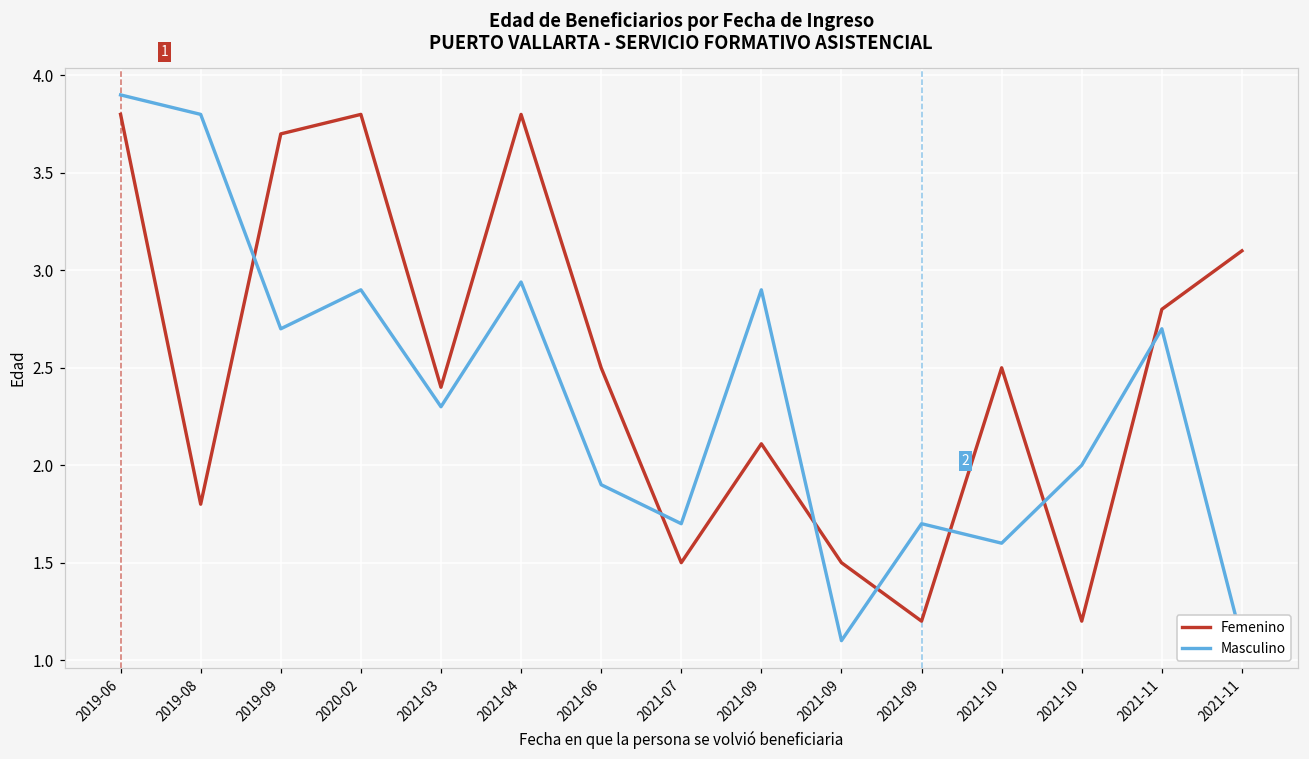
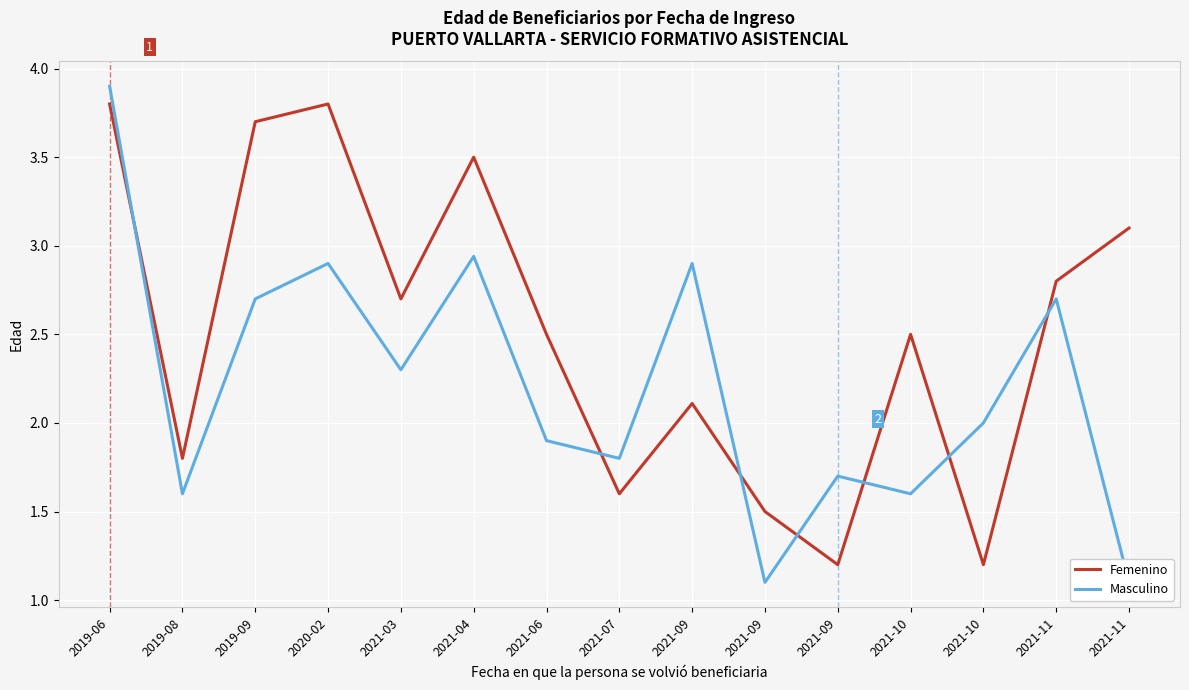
  {
    "Femenino": {
      "2019-06": 3.8,
      "2019-08": 1.8,
      "2019-09": 3.7,
      "2020-02": 3.8,
-     "2021-03": 2.4,
-     "2021-04": 3.8,
+     "2021-03": 2.7,
+     "2021-04": 3.5,
      "2021-06": 2.5,
-     "2021-07": 1.5
+     "2021-07": 1.6
    },
    "Masculino": {
      "2019-06": 3.9,
-     "2019-08": 3.8,
+     "2019-08": 1.6,
      "2019-09": 2.7,
      "2020-02": 2.9,
      "2021-03": 2.3,
      "2021-04": 2.94,
      "2021-06": 1.9,
-     "2021-07": 1.7
+     "2021-07": 1.8
    }
  }
